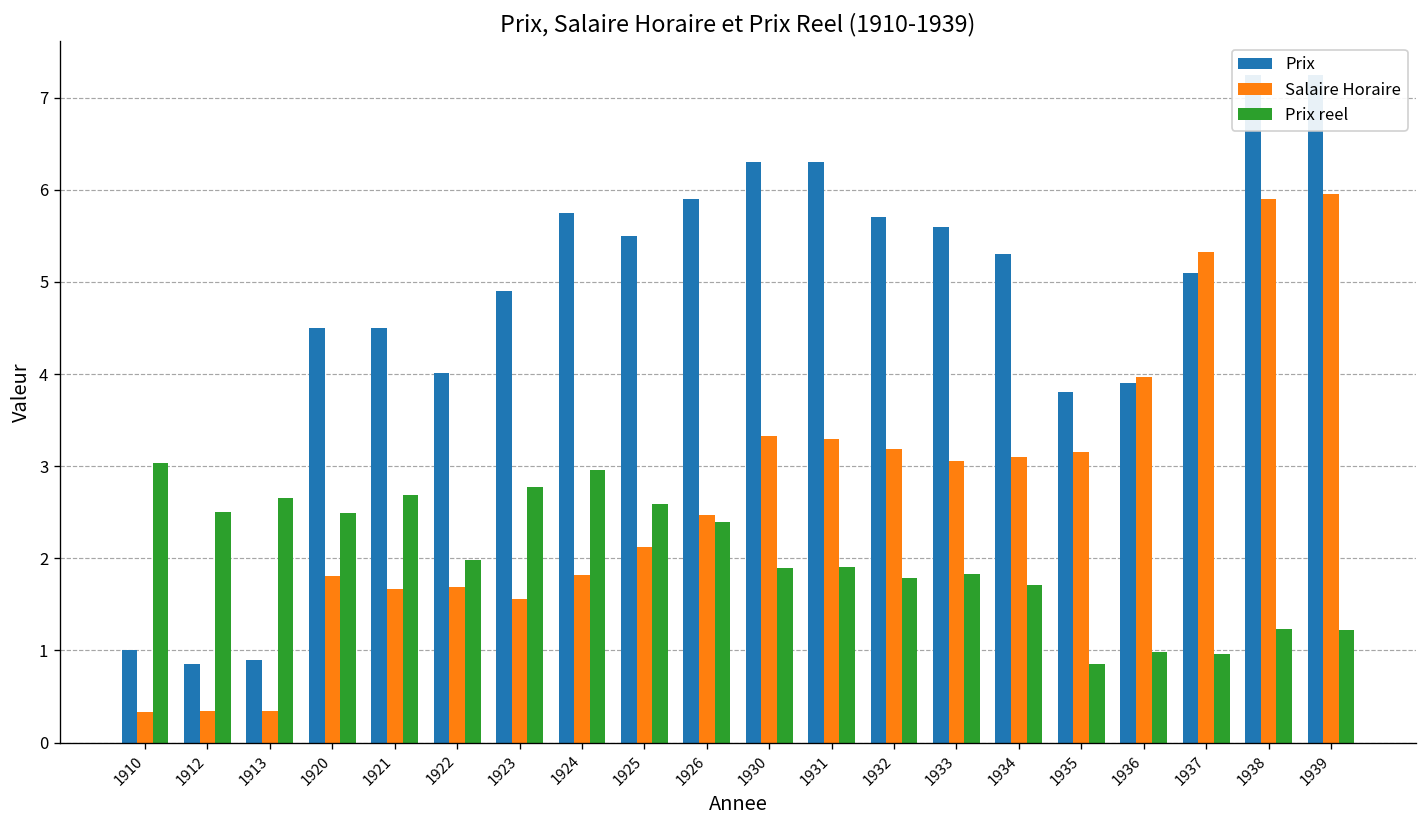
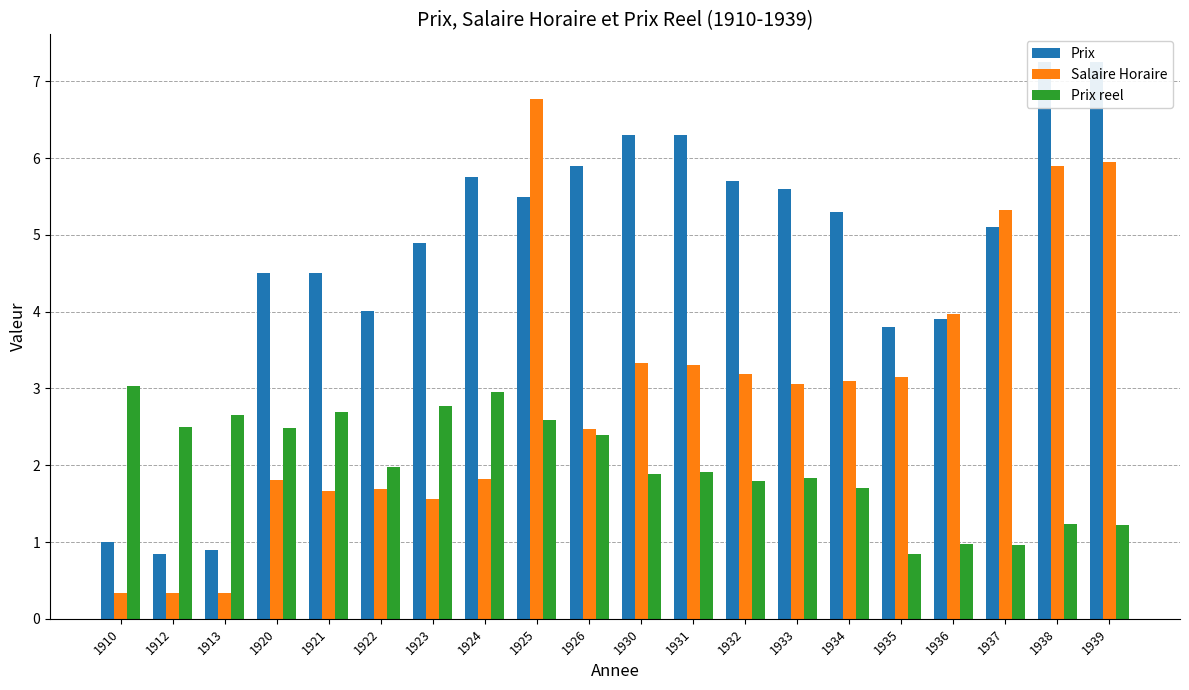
  {
    "Prix": {
      "1910": 1.0,
      "1912": 0.9,
      "1913": 0.9,
      "1920": 4.5,
      "1921": 4.5,
      "1922": 4.0,
      "1923": 4.9,
      "1924": 5.8,
      "1925": 5.5,
      "1926": 5.9,
      "1930": 6.3,
      "1931": 6.3,
      "1932": 5.7,
      "1933": 5.6,
      "1934": 5.3,
      "1935": 3.8,
      "1936": 3.9,
      "1937": 5.1
    },
    "Salaire Horaire": {
      "1910": 0.3,
      "1912": 0.3,
      "1913": 0.3,
      "1920": 1.8,
      "1921": 1.7,
      "1922": 1.7,
      "1923": 1.6,
      "1924": 1.8,
-     "1925": 2.1,
+     "1925": 6.8,
      "1926": 2.5,
      "1930": 3.3,
      "1931": 3.3,
      "1932": 3.2,
      "1933": 3.1,
      "1934": 3.1,
      "1935": 3.2,
      "1936": 4.0,
      "1937": 5.3,
      "1938": 5.9,
      "1939": 6.0
    },
    "Prix reel": {
      "1910": 3.0,
      "1912": 2.5,
      "1913": 2.7,
      "1920": 2.5,
      "1921": 2.7,
      "1922": 2.0,
      "1923": 2.8,
      "1924": 3.0,
      "1925": 2.6,
      "1926": 2.4,
      "1930": 1.9,
      "1931": 1.9,
      "1932": 1.8,
      "1933": 1.8,
      "1934": 1.7,
      "1935": 0.9,
      "1936": 1.0,
      "1937": 1.0,
      "1938": 1.2,
      "1939": 1.2
    }
  }
